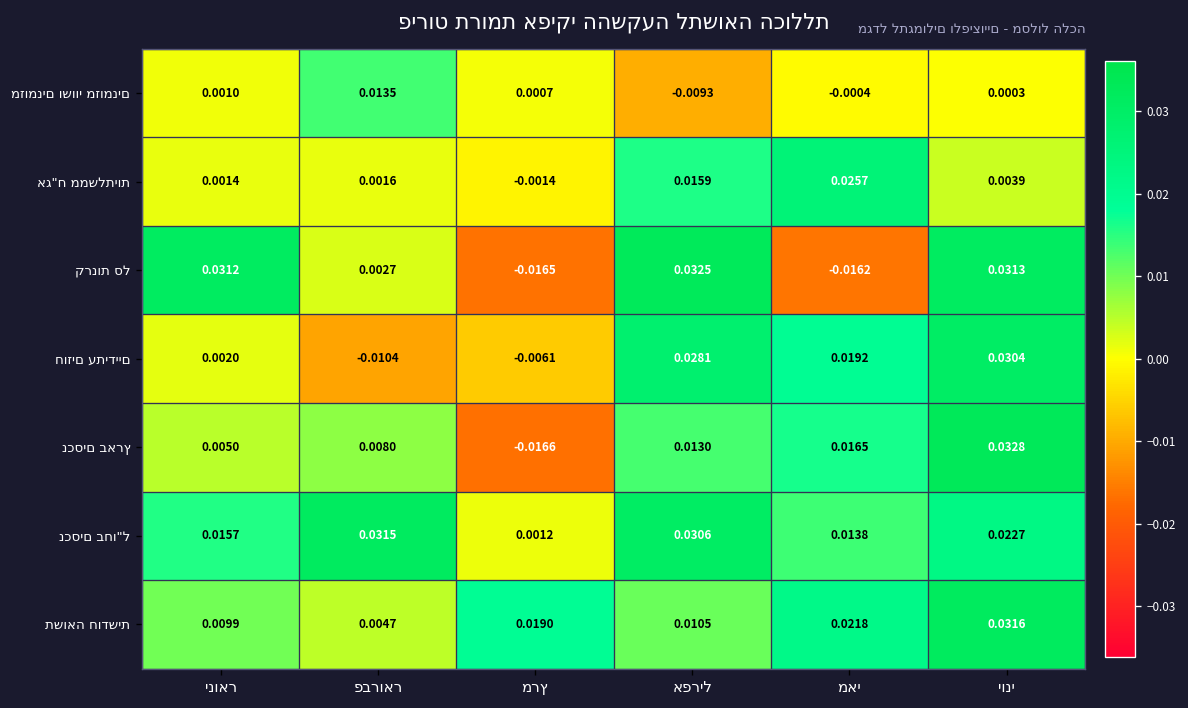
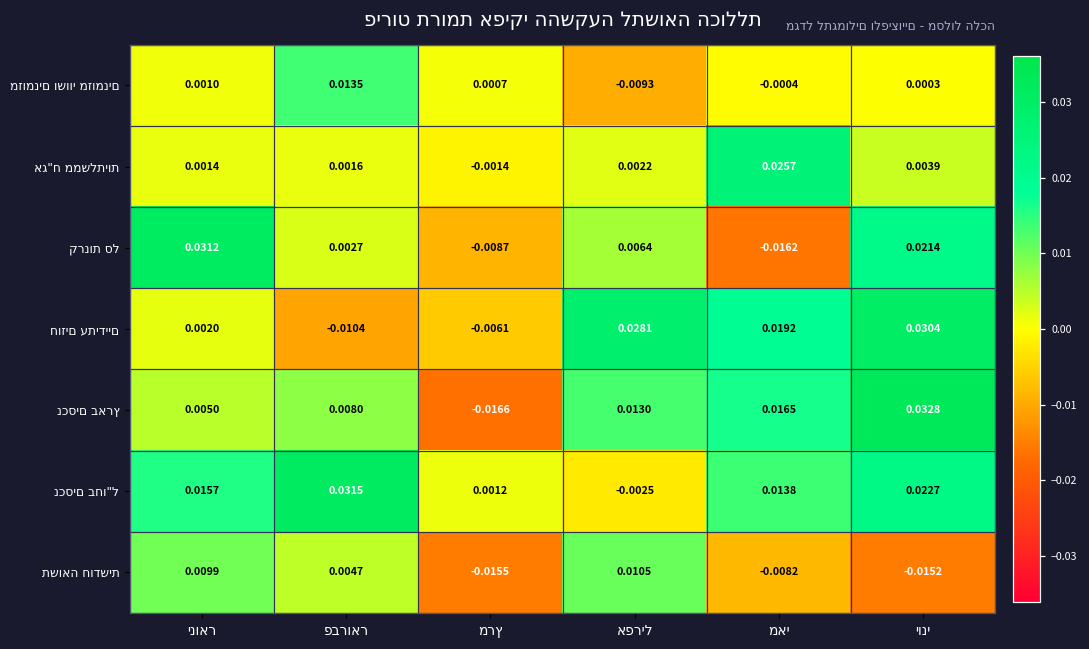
  {
    "מזומנים ושווי מזומנים": {
      "ינואר": 0.0010,
      "פברואר": 0.0135,
      "מרץ": 0.0007,
      "אפריל": -0.0093,
      "מאי": -0.0004,
      "יוני": 0.0003
    },
    "אג\"ח ממשלתיות": {
      "ינואר": 0.0014,
      "פברואר": 0.0016,
      "מרץ": -0.0014,
-     "אפריל": 0.0159,
+     "אפריל": 0.0022,
      "מאי": 0.0257,
      "יוני": 0.0039
    },
    "קרנות סל": {
      "ינואר": 0.0312,
      "פברואר": 0.0027,
-     "מרץ": -0.0165,
-     "אפריל": 0.0325,
+     "מרץ": -0.0087,
+     "אפריל": 0.0064,
      "מאי": -0.0162,
-     "יוני": 0.0313
+     "יוני": 0.0214
    },
    "חוזים עתידיים": {
      "ינואר": 0.0020,
      "פברואר": -0.0104,
      "מרץ": -0.0061,
      "אפריל": 0.0281,
      "מאי": 0.0192,
      "יוני": 0.0304
    },
    "נכסים בארץ": {
      "ינואר": 0.0050,
      "פברואר": 0.0080,
      "מרץ": -0.0166,
      "אפריל": 0.0130,
      "מאי": 0.0165,
      "יוני": 0.0328
    },
    "נכסים בחו\"ל": {
      "ינואר": 0.0157,
      "פברואר": 0.0315,
      "מרץ": 0.0012,
-     "אפריל": 0.0306,
+     "אפריל": -0.0025,
      "מאי": 0.0138,
      "יוני": 0.0227
    },
    "תשואה חודשית": {
      "ינואר": 0.0099,
      "פברואר": 0.0047,
-     "מרץ": 0.0190,
+     "מרץ": -0.0155,
      "אפריל": 0.0105,
-     "מאי": 0.0218,
-     "יוני": 0.0316
+     "מאי": -0.0082,
+     "יוני": -0.0152
    }
  }
